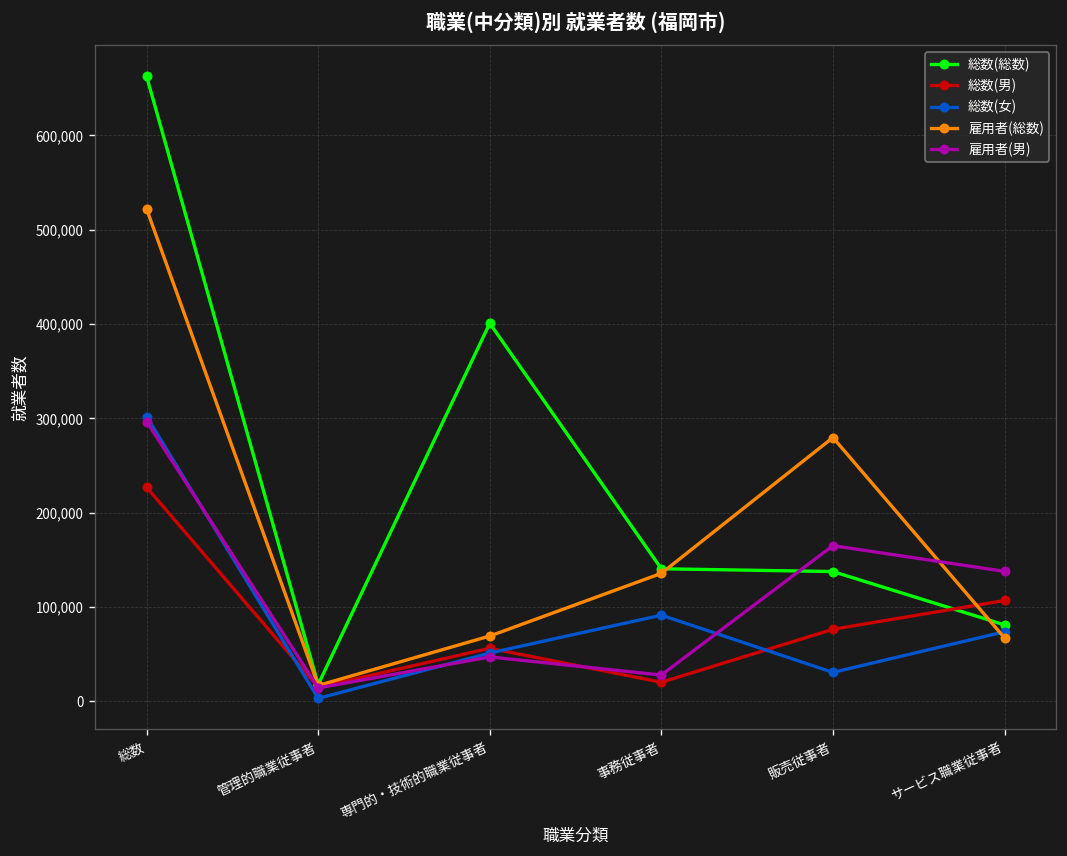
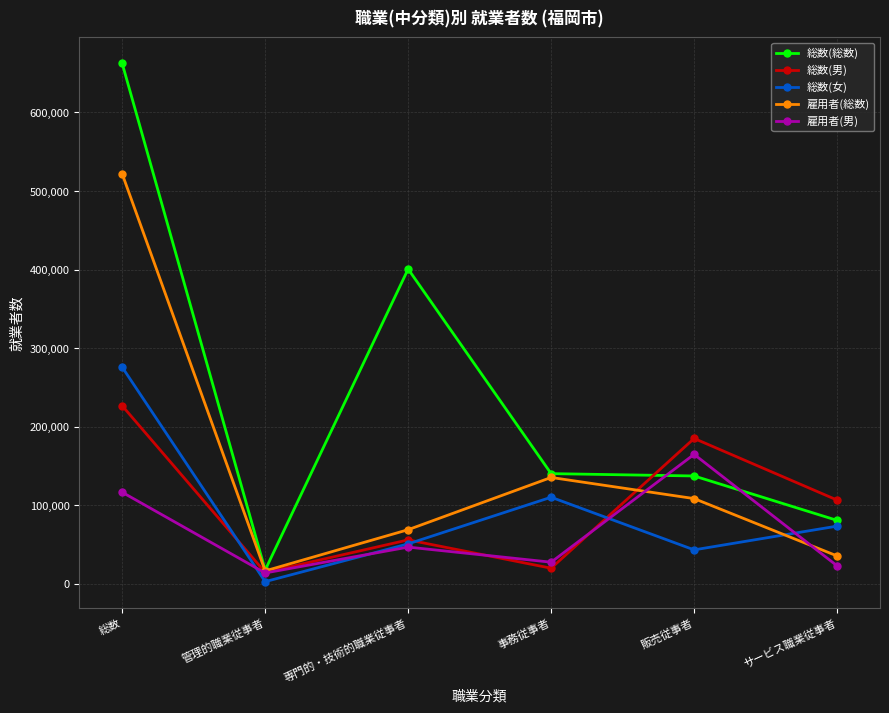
  {
    "総数(総数)": {
      "総数": "660,000",
      "専門的・技術的職業従事者": "400,000",
      "事務従事者": "140,000",
      "販売従事者": "140,000",
      "サービス職業従事者": "80,000"
    },
    "総数(男)": {
      "総数": "230,000",
      "専門的・技術的職業従事者": "60,000",
      "事務従事者": "20,000",
-     "販売従事者": "80,000",
+     "販売従事者": "190,000",
      "サービス職業従事者": "110,000"
    },
    "総数(女)": {
-     "総数": "300,000",
+     "総数": "280,000",
      "管理的職業従事者": "0",
      "専門的・技術的職業従事者": "50,000",
-     "事務従事者": "90,000",
-     "販売従事者": "30,000",
+     "事務従事者": "110,000",
+     "販売従事者": "40,000",
      "サービス職業従事者": "70,000"
    },
    "雇用者(総数)": {
      "総数": "520,000",
      "専門的・技術的職業従事者": "70,000",
      "事務従事者": "140,000",
-     "販売従事者": "280,000",
-     "サービス職業従事者": "70,000"
+     "販売従事者": "110,000",
+     "サービス職業従事者": "40,000"
    },
    "雇用者(男)": {
-     "総数": "300,000",
+     "総数": "120,000",
      "専門的・技術的職業従事者": "50,000",
      "事務従事者": "30,000",
      "販売従事者": "160,000",
-     "サービス職業従事者": "140,000"
+     "サービス職業従事者": "20,000"
    }
  }
